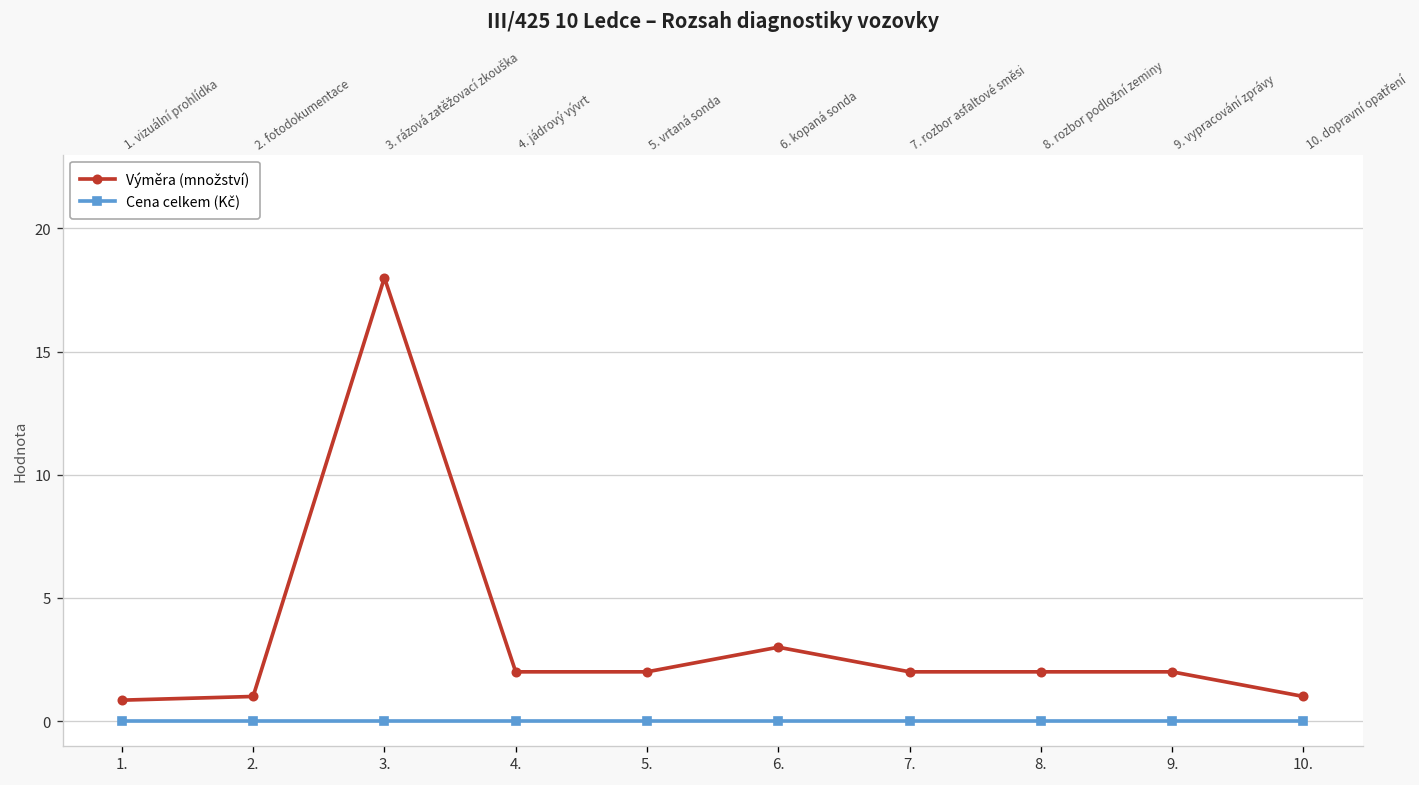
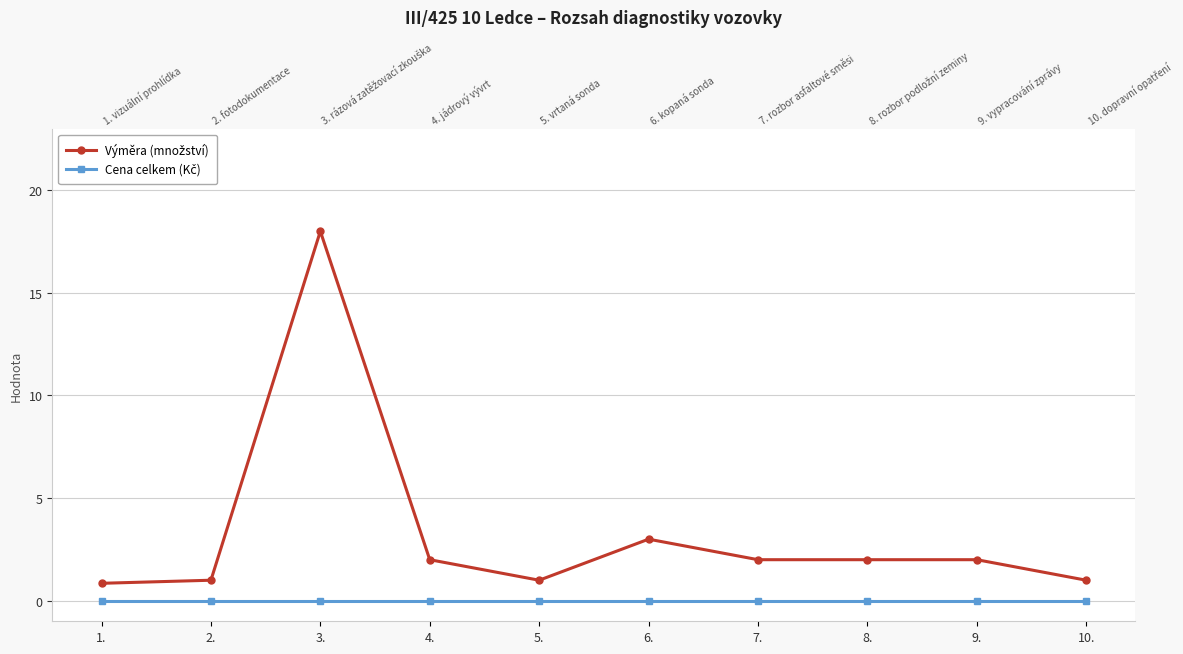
  {
    "Výměra (množství)": {
      "1.": 0.9,
      "2.": 1,
      "3.": 18,
      "4.": 2,
-     "5.": 2,
+     "5.": 1,
      "6.": 3,
      "7.": 2,
      "8.": 2,
      "9.": 2,
      "10.": 1
    },
    "Cena celkem (Kč)": {
      "1.": 0,
      "2.": 0,
      "3.": 0,
      "4.": 0,
      "5.": 0,
      "6.": 0,
      "7.": 0,
      "8.": 0,
      "9.": 0,
      "10.": 0
    }
  }
